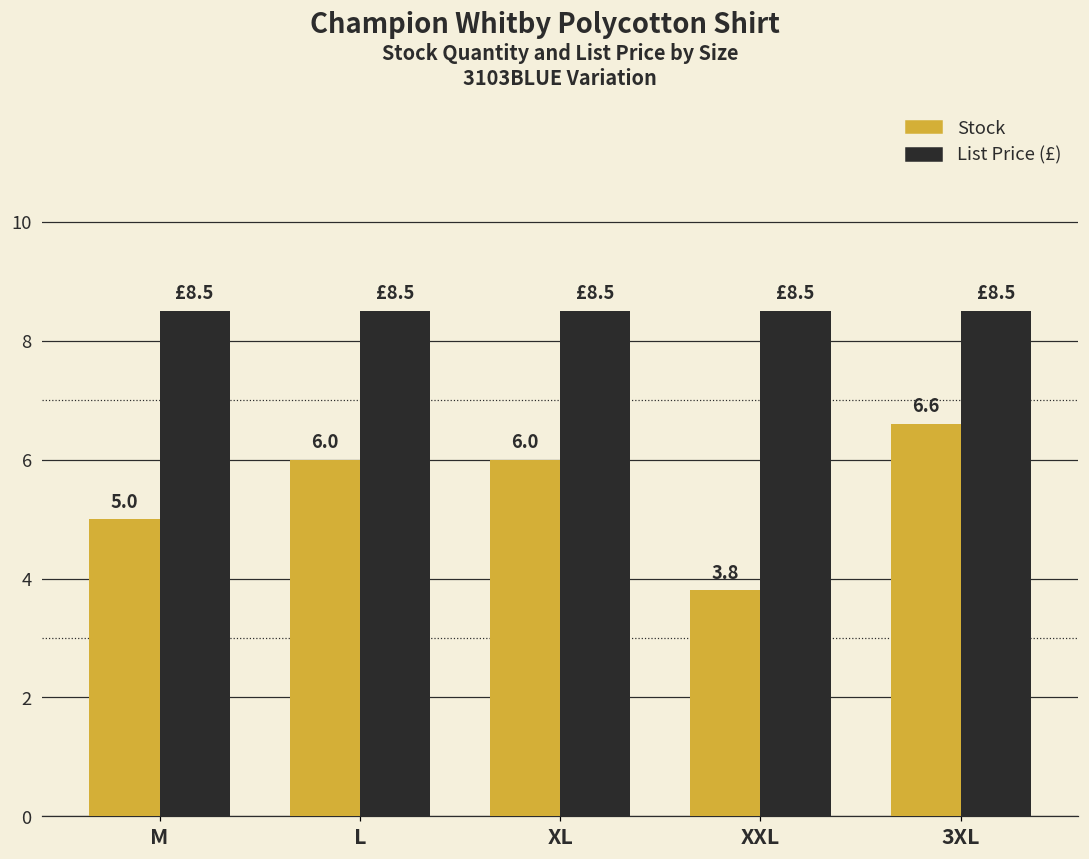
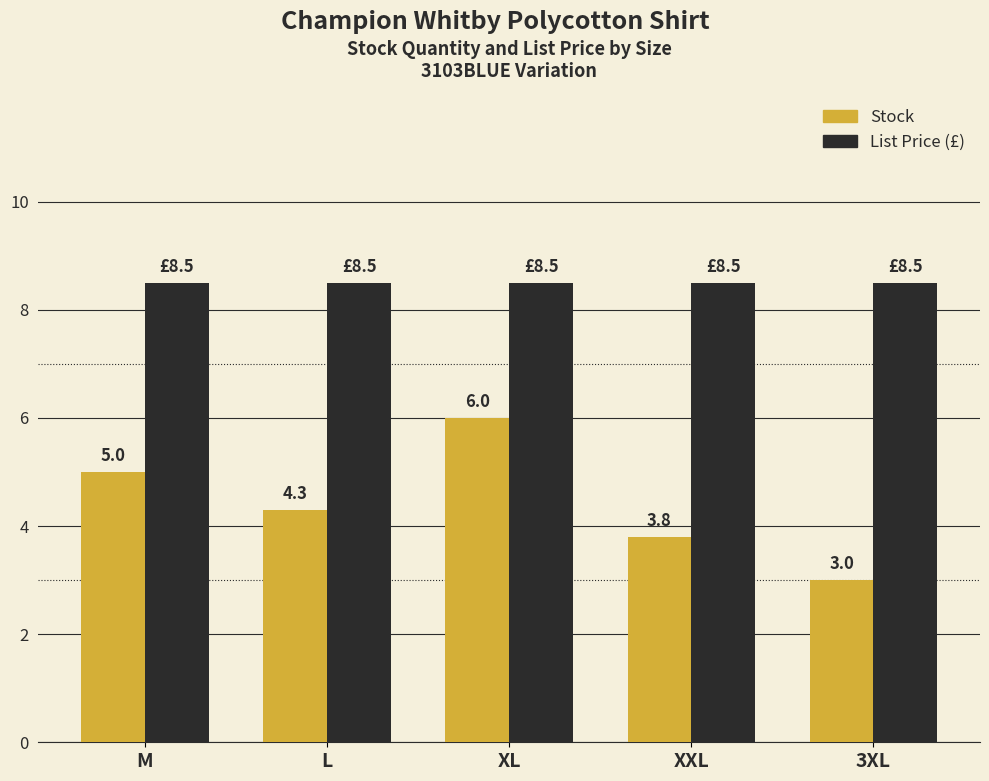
  {
    "Stock": {
      "M": 5.0,
-     "L": 6.0,
+     "L": 4.3,
      "XL": 6.0,
      "XXL": 3.8,
-     "3XL": 6.6
+     "3XL": 3.0
    }
  }
